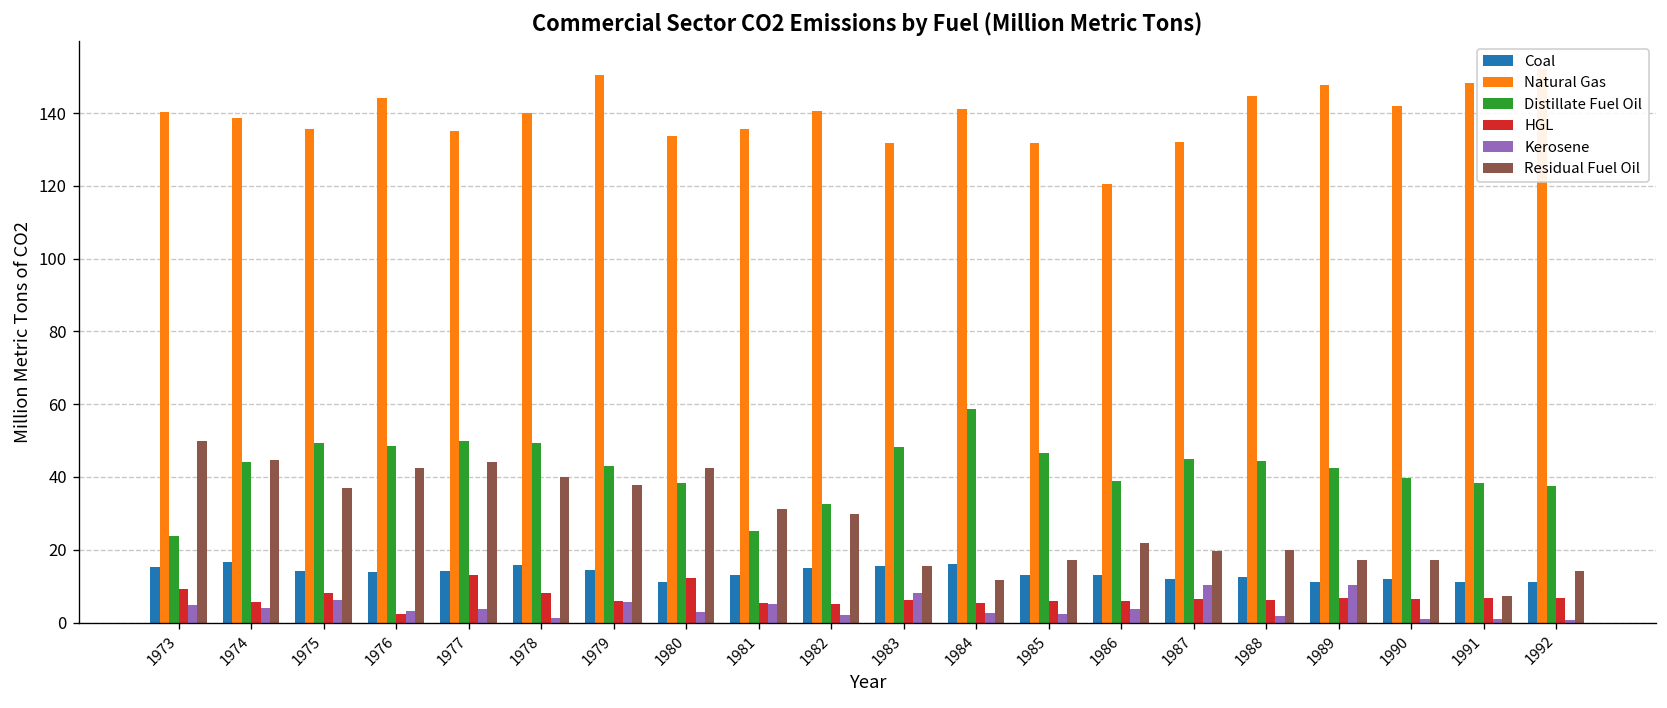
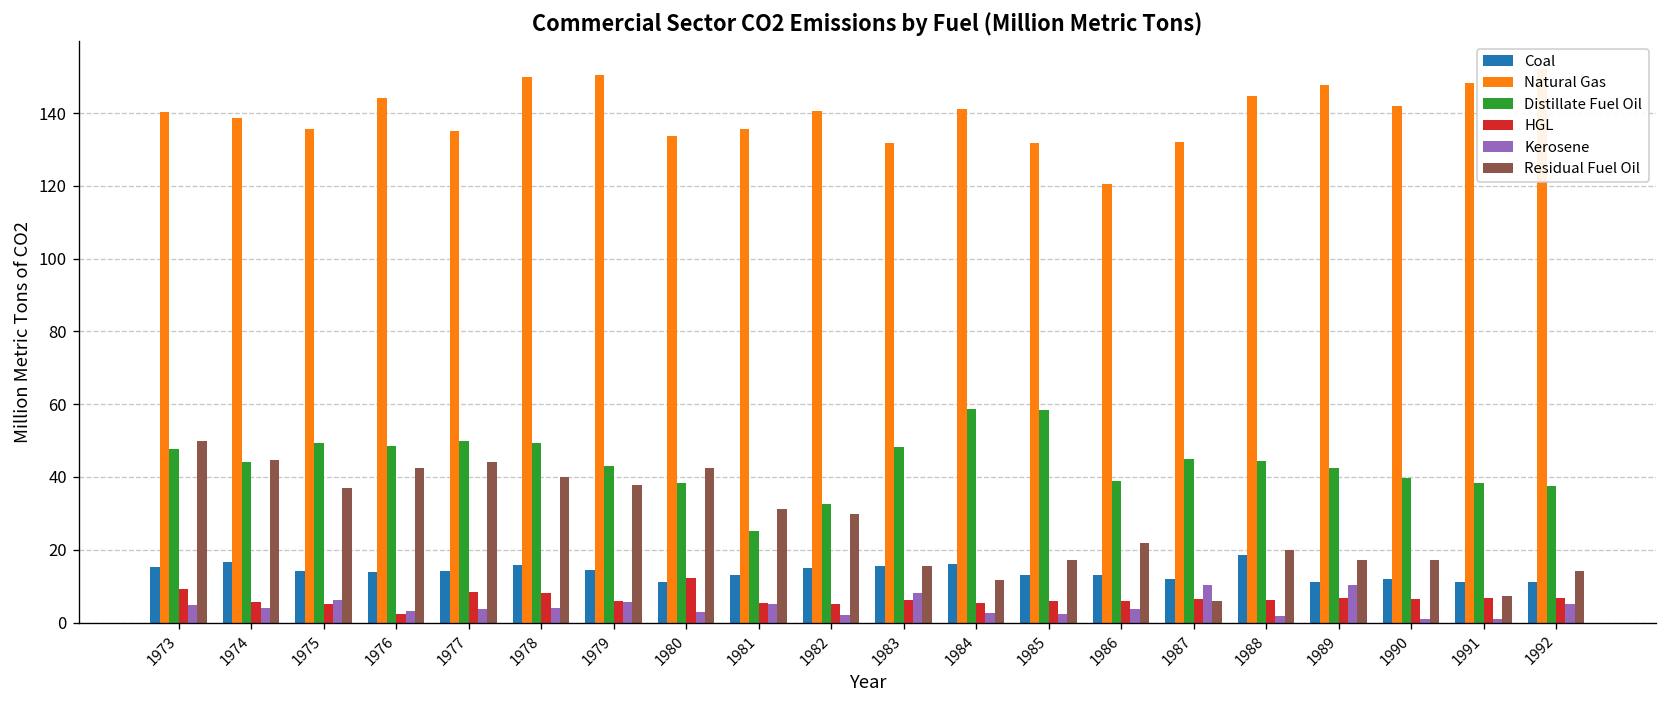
  {
    "Coal": {
      "1973": 15,
      "1974": 17,
      "1975": 14,
      "1976": 14,
      "1977": 14,
      "1978": 16,
      "1979": 14,
      "1980": 11,
      "1981": 13,
      "1982": 15,
      "1983": 16,
      "1984": 16,
      "1985": 13,
      "1986": 13,
      "1987": 12,
-     "1988": 13,
+     "1988": 19,
      "1989": 11,
      "1990": 12,
      "1991": 11,
      "1992": 11
    },
    "Natural Gas": {
      "1973": 140,
      "1974": 139,
      "1975": 136,
      "1976": 144,
      "1977": 135,
-     "1978": 140,
+     "1978": 150,
      "1979": 150,
      "1980": 134,
      "1981": 136,
      "1982": 140,
      "1983": 132,
      "1984": 141,
      "1985": 132,
      "1986": 120,
      "1987": 132,
      "1988": 145,
      "1989": 148,
      "1990": 142,
      "1991": 148
    },
    "Distillate Fuel Oil": {
-     "1973": 24,
+     "1973": 48,
      "1974": 44,
      "1975": 49,
      "1976": 49,
      "1977": 50,
      "1978": 49,
      "1979": 43,
      "1980": 38,
      "1981": 25,
      "1982": 33,
      "1983": 48,
      "1984": 59,
-     "1985": 47,
+     "1985": 58,
      "1986": 39,
      "1987": 45,
      "1988": 44,
      "1989": 42,
      "1990": 40,
      "1991": 38,
      "1992": 37
    },
    "HGL": {
      "1973": 9,
      "1974": 6,
-     "1975": 8,
+     "1975": 5,
      "1976": 2,
-     "1977": 13,
+     "1977": 9,
      "1978": 8,
      "1979": 6,
      "1980": 12,
      "1981": 5,
      "1982": 5,
      "1983": 6,
      "1984": 5,
      "1985": 6,
      "1986": 6,
      "1987": 6,
      "1988": 6,
      "1989": 7,
      "1990": 6,
      "1991": 7,
      "1992": 7
    },
    "Kerosene": {
      "1973": 5,
      "1974": 4,
      "1975": 6,
      "1976": 3,
      "1977": 4,
-     "1978": 1,
+     "1978": 4,
      "1979": 6,
      "1980": 3,
      "1981": 5,
      "1982": 2,
      "1983": 8,
      "1984": 3,
      "1985": 2,
      "1986": 4,
      "1987": 10,
      "1988": 2,
      "1989": 10,
      "1990": 1,
      "1991": 1,
-     "1992": 1
+     "1992": 5
    },
    "Residual Fuel Oil": {
      "1973": 50,
      "1974": 45,
      "1975": 37,
      "1976": 43,
      "1977": 44,
      "1978": 40,
      "1979": 38,
      "1980": 42,
      "1981": 31,
      "1982": 30,
      "1983": 16,
      "1984": 12,
      "1985": 17,
      "1986": 22,
-     "1987": 20,
+     "1987": 6,
      "1988": 20,
      "1989": 17,
      "1990": 17,
      "1991": 7,
      "1992": 14
    }
  }
